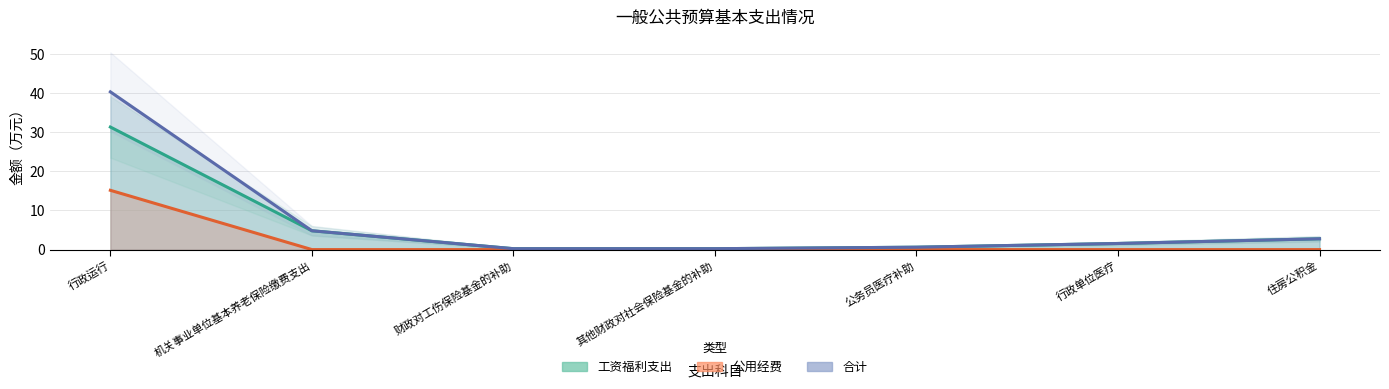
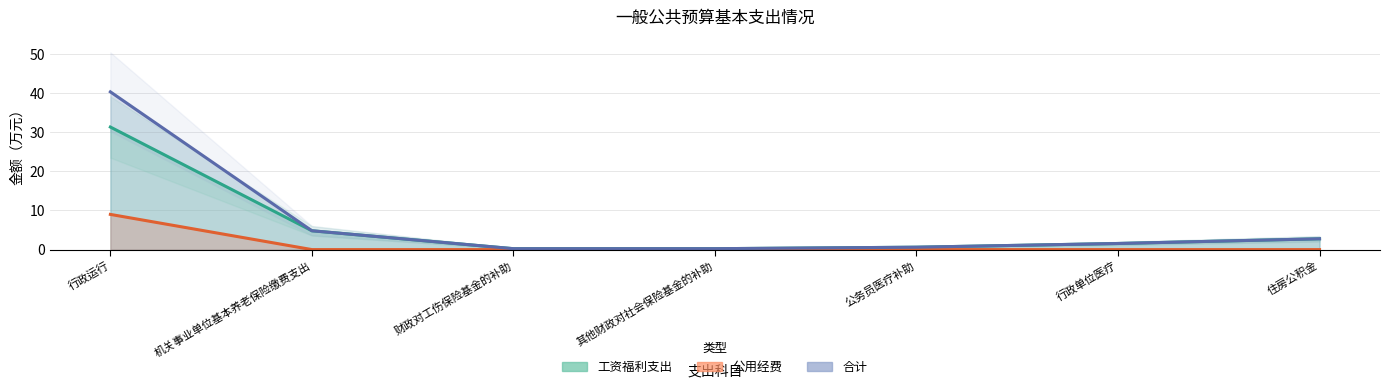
  {
    "公用经费": {
-     "行政运行": 15,
+     "行政运行": 9,
      "机关事业单位基本养老保险缴费支出": 0,
      "行政单位医疗": 0,
      "住房公积金": 0
    }
  }
